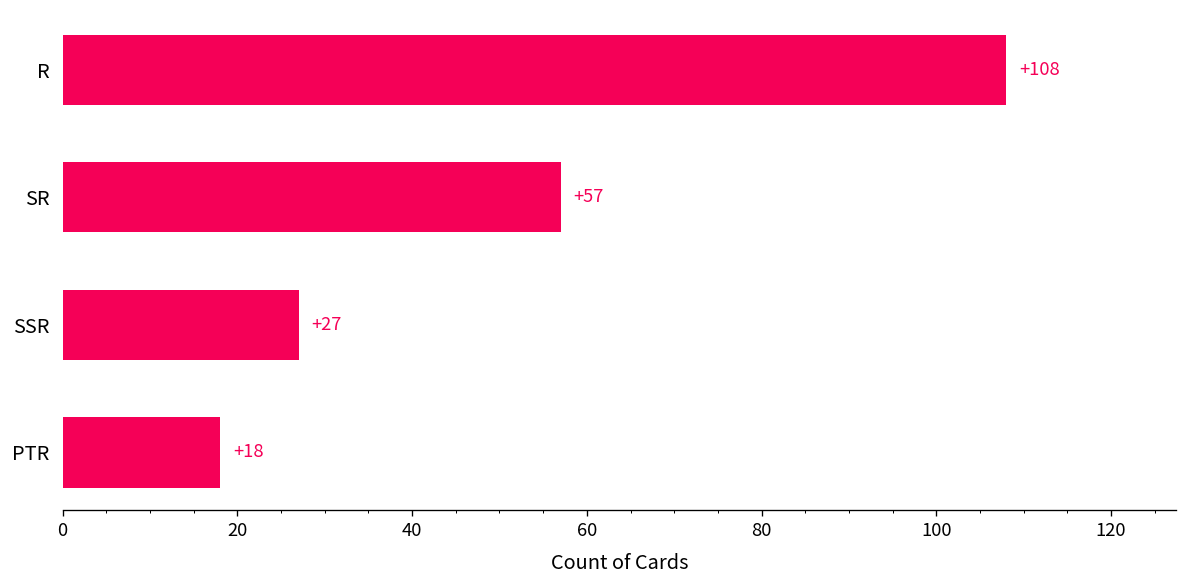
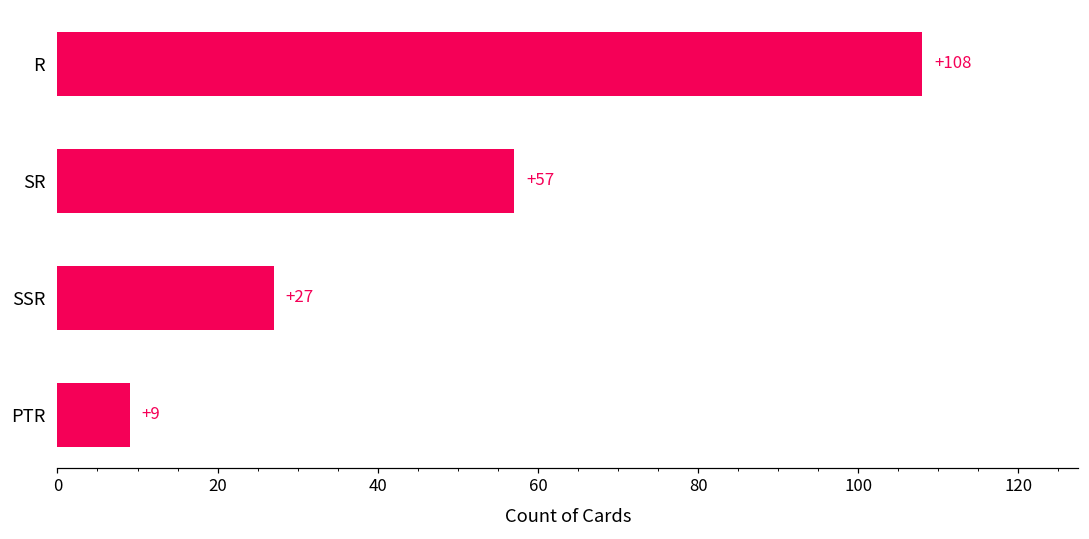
  {
    "R": "+108",
    "SR": "+57",
    "SSR": "+27",
-   "PTR": "+18"
+   "PTR": "+9"
  }
